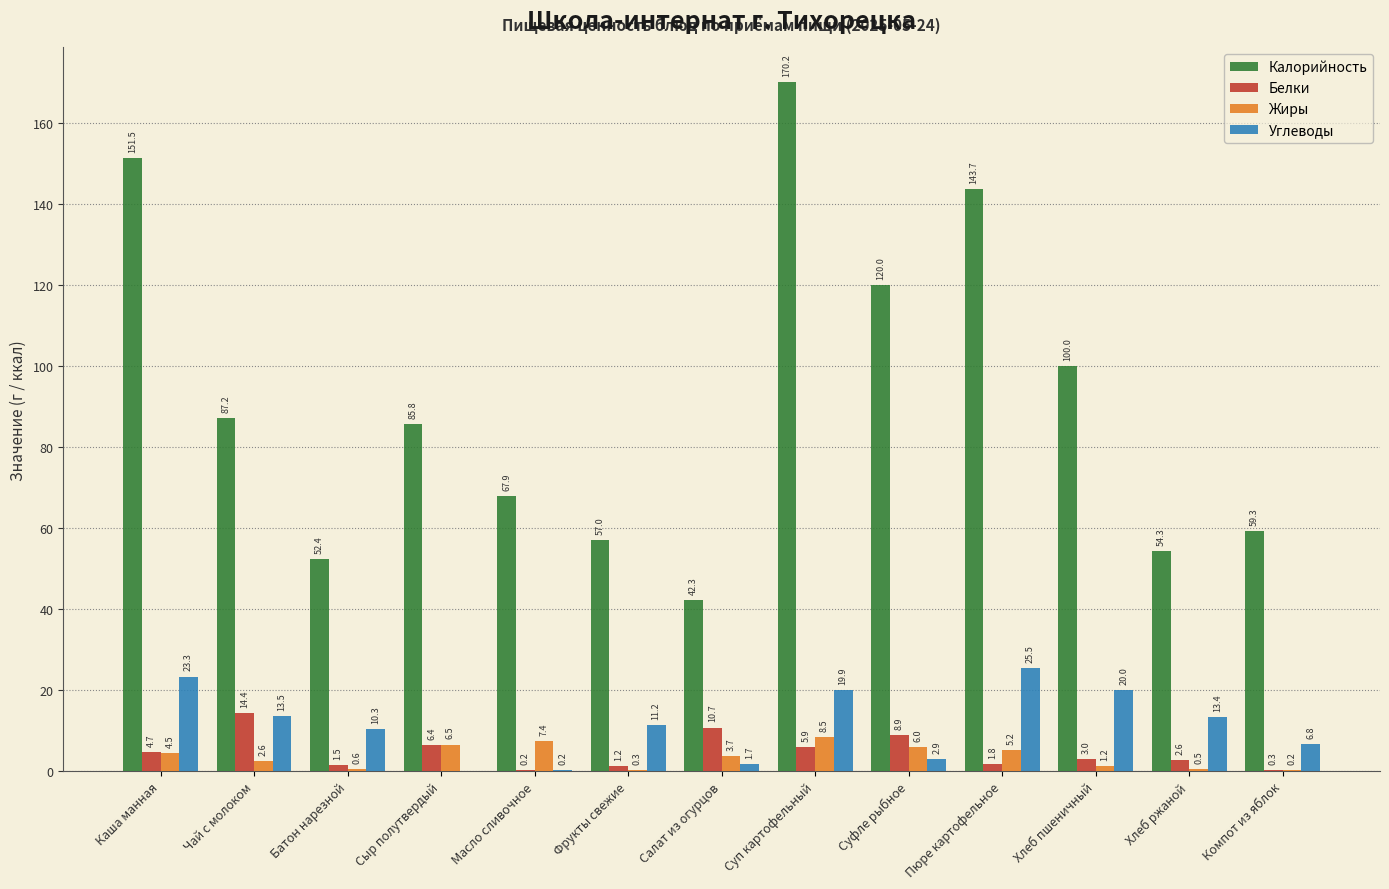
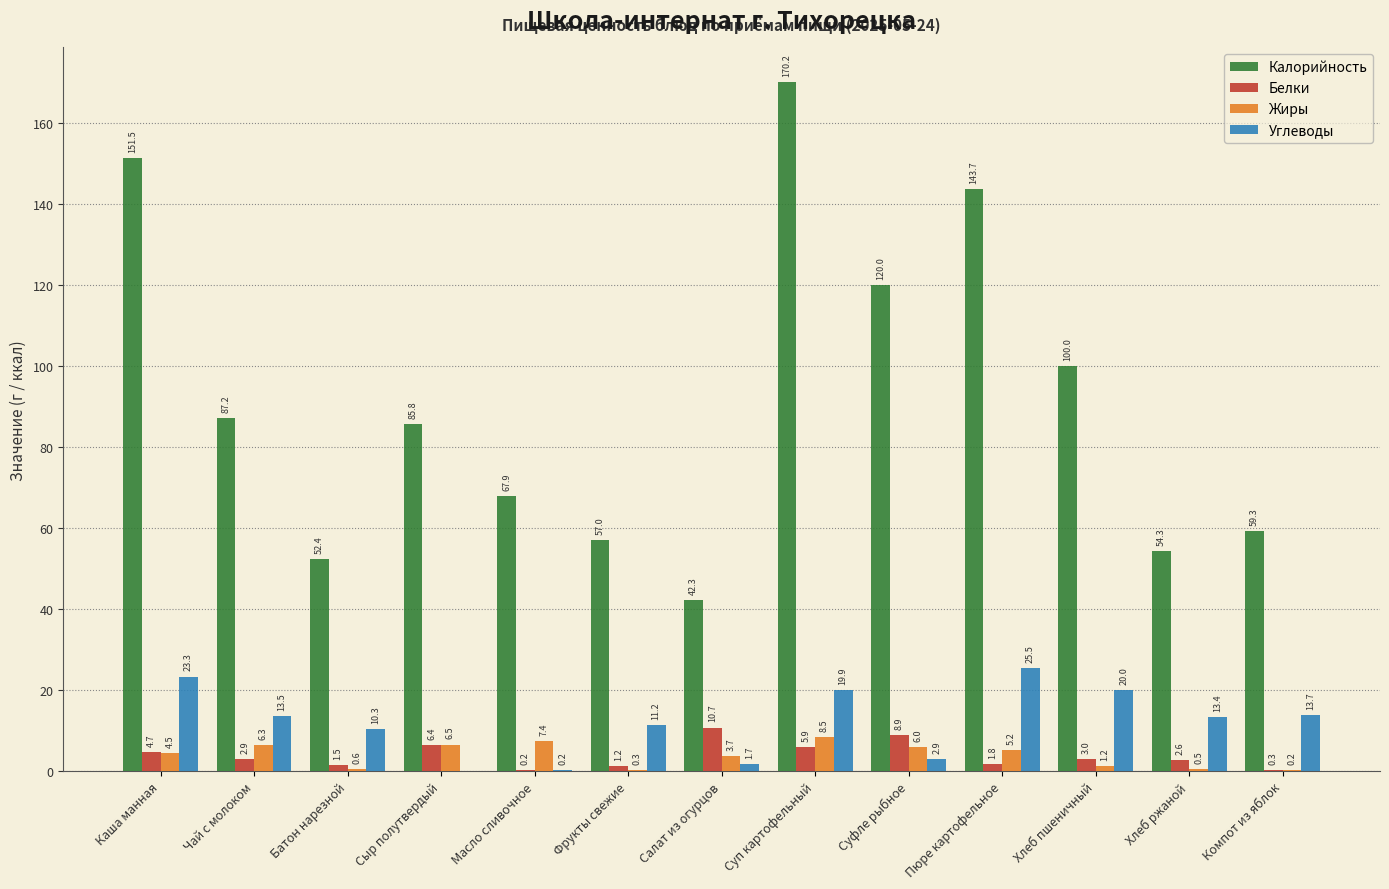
  {
    "Калорийность": {
      "Каша манная": 151.5,
      "Чай с молоком": 87.2,
      "Батон нарезной": 52.4,
      "Сыр полутвердый": 85.8,
      "Масло сливочное": 67.9,
      "Фрукты свежие": 57.0,
      "Салат из огурцов": 42.3,
      "Суп картофельный": 170.2,
      "Суфле рыбное": 120.0,
      "Пюре картофельное": 143.7,
      "Хлеб пшеничный": 100.0,
      "Хлеб ржаной": 54.3,
      "Компот из яблок": 59.3
    },
    "Белки": {
      "Каша манная": 4.7,
-     "Чай с молоком": 14.4,
+     "Чай с молоком": 2.9,
      "Батон нарезной": 1.5,
      "Сыр полутвердый": 6.4,
      "Масло сливочное": 0.2,
      "Фрукты свежие": 1.2,
      "Салат из огурцов": 10.7,
      "Суп картофельный": 5.9,
      "Суфле рыбное": 8.9,
      "Пюре картофельное": 1.8,
      "Хлеб пшеничный": 3.0,
      "Хлеб ржаной": 2.6,
      "Компот из яблок": 0.3
    },
    "Жиры": {
      "Каша манная": 4.5,
-     "Чай с молоком": 2.6,
+     "Чай с молоком": 6.3,
      "Батон нарезной": 0.6,
      "Сыр полутвердый": 6.5,
      "Масло сливочное": 7.4,
      "Фрукты свежие": 0.3,
      "Салат из огурцов": 3.7,
      "Суп картофельный": 8.5,
      "Суфле рыбное": 6.0,
      "Пюре картофельное": 5.2,
      "Хлеб пшеничный": 1.2,
      "Хлеб ржаной": 0.5,
      "Компот из яблок": 0.2
    },
    "Углеводы": {
      "Каша манная": 23.3,
      "Чай с молоком": 13.5,
      "Батон нарезной": 10.3,
      "Масло сливочное": 0.2,
      "Фрукты свежие": 11.2,
      "Салат из огурцов": 1.7,
      "Суп картофельный": 19.9,
      "Суфле рыбное": 2.9,
      "Пюре картофельное": 25.5,
      "Хлеб пшеничный": 20.0,
      "Хлеб ржаной": 13.4,
-     "Компот из яблок": 6.8
+     "Компот из яблок": 13.7
    }
  }
